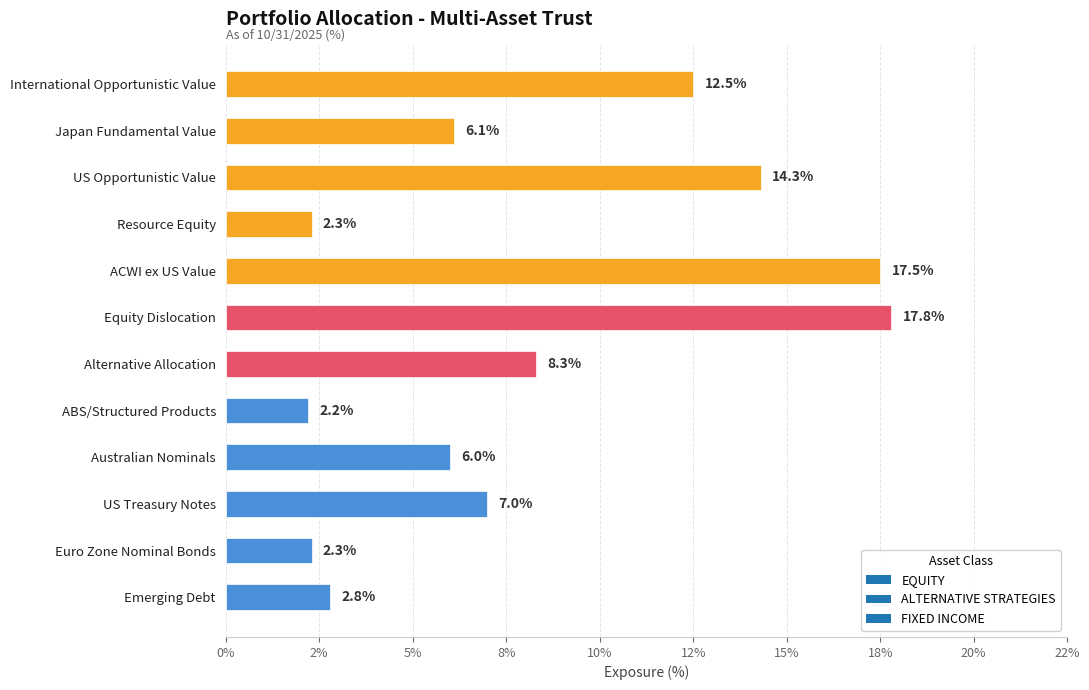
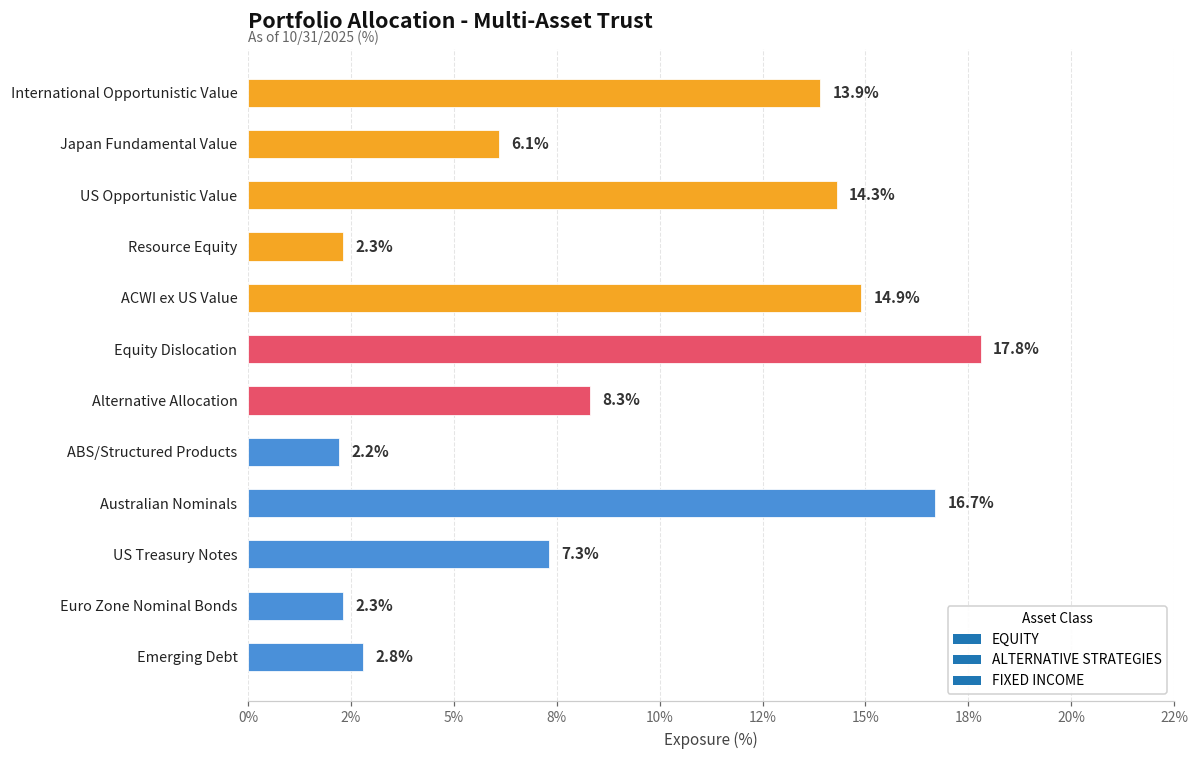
  {
-   "International Opportunistic Value": "12.5%",
+   "International Opportunistic Value": "13.9%",
    "Japan Fundamental Value": "6.1%",
    "US Opportunistic Value": "14.3%",
    "Resource Equity": "2.3%",
-   "ACWI ex US Value": "17.5%",
+   "ACWI ex US Value": "14.9%",
    "Equity Dislocation": "17.8%",
    "Alternative Allocation": "8.3%",
    "ABS/Structured Products": "2.2%",
-   "Australian Nominals": "6.0%",
-   "US Treasury Notes": "7.0%",
+   "Australian Nominals": "16.7%",
+   "US Treasury Notes": "7.3%",
    "Euro Zone Nominal Bonds": "2.3%",
    "Emerging Debt": "2.8%"
  }
